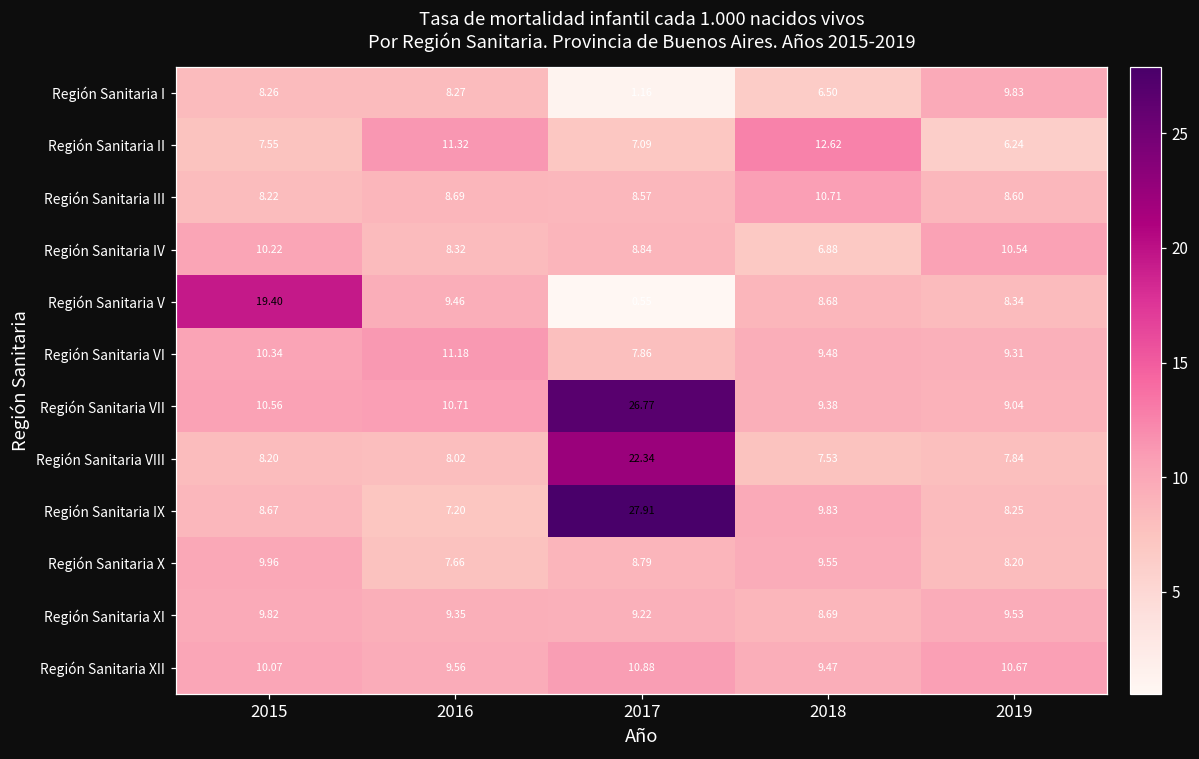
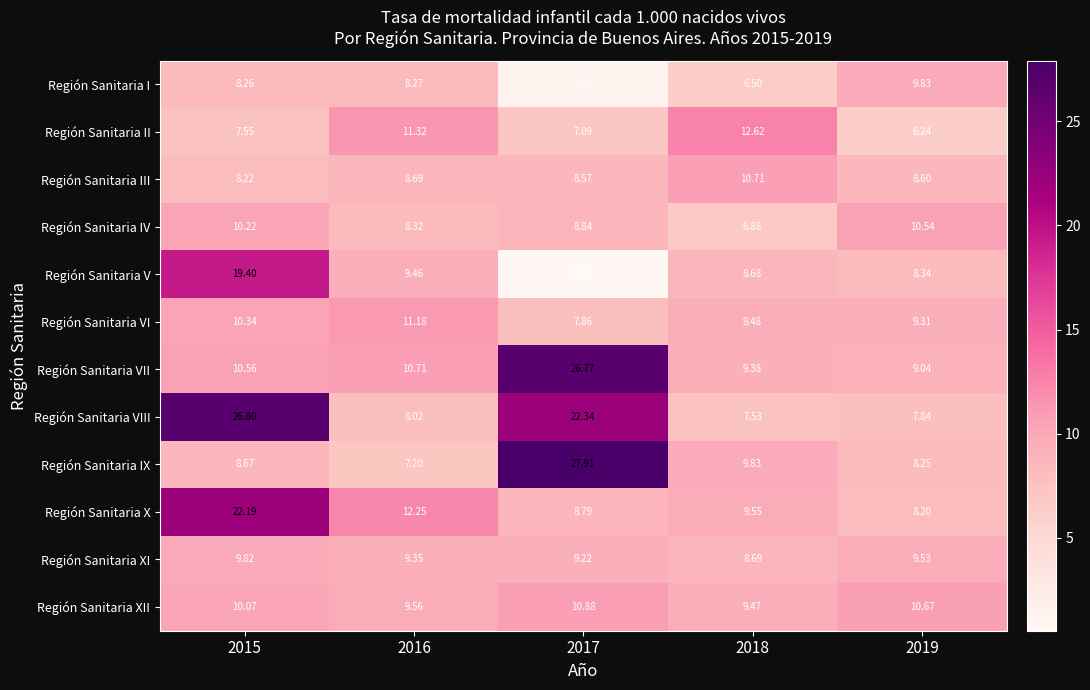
  {
    "Región Sanitaria I": {
      "2015": 8.26,
      "2016": 8.27,
      "2018": 6.50,
      "2019": 9.83
    },
    "Región Sanitaria II": {
      "2015": 7.55,
      "2016": 11.32,
      "2017": 7.09,
      "2018": 12.62,
      "2019": 6.24
    },
    "Región Sanitaria III": {
      "2015": 8.22,
      "2016": 8.69,
      "2017": 8.57,
      "2018": 10.71,
      "2019": 8.60
    },
    "Región Sanitaria IV": {
      "2015": 10.22,
      "2016": 8.32,
      "2017": 8.84,
      "2018": 6.88,
      "2019": 10.54
    },
    "Región Sanitaria V": {
      "2015": 19.40,
      "2016": 9.46,
      "2018": 8.68,
      "2019": 8.34
    },
    "Región Sanitaria VI": {
      "2015": 10.34,
      "2016": 11.18,
      "2017": 7.86,
      "2018": 9.48,
      "2019": 9.31
    },
    "Región Sanitaria VII": {
      "2015": 10.56,
      "2016": 10.71,
      "2017": 26.77,
      "2018": 9.38,
      "2019": 9.04
    },
    "Región Sanitaria VIII": {
-     "2015": 8.20,
+     "2015": 26.80,
      "2016": 8.02,
      "2017": 22.34,
      "2018": 7.53,
      "2019": 7.84
    },
    "Región Sanitaria IX": {
      "2015": 8.67,
      "2016": 7.20,
      "2017": 27.91,
      "2018": 9.83,
      "2019": 8.25
    },
    "Región Sanitaria X": {
-     "2015": 9.96,
-     "2016": 7.66,
+     "2015": 22.19,
+     "2016": 12.25,
      "2017": 8.79,
      "2018": 9.55,
      "2019": 8.20
    },
    "Región Sanitaria XI": {
      "2015": 9.82,
      "2016": 9.35,
      "2017": 9.22,
      "2018": 8.69,
      "2019": 9.53
    },
    "Región Sanitaria XII": {
      "2015": 10.07,
      "2016": 9.56,
      "2017": 10.88,
      "2018": 9.47,
      "2019": 10.67
    }
  }
